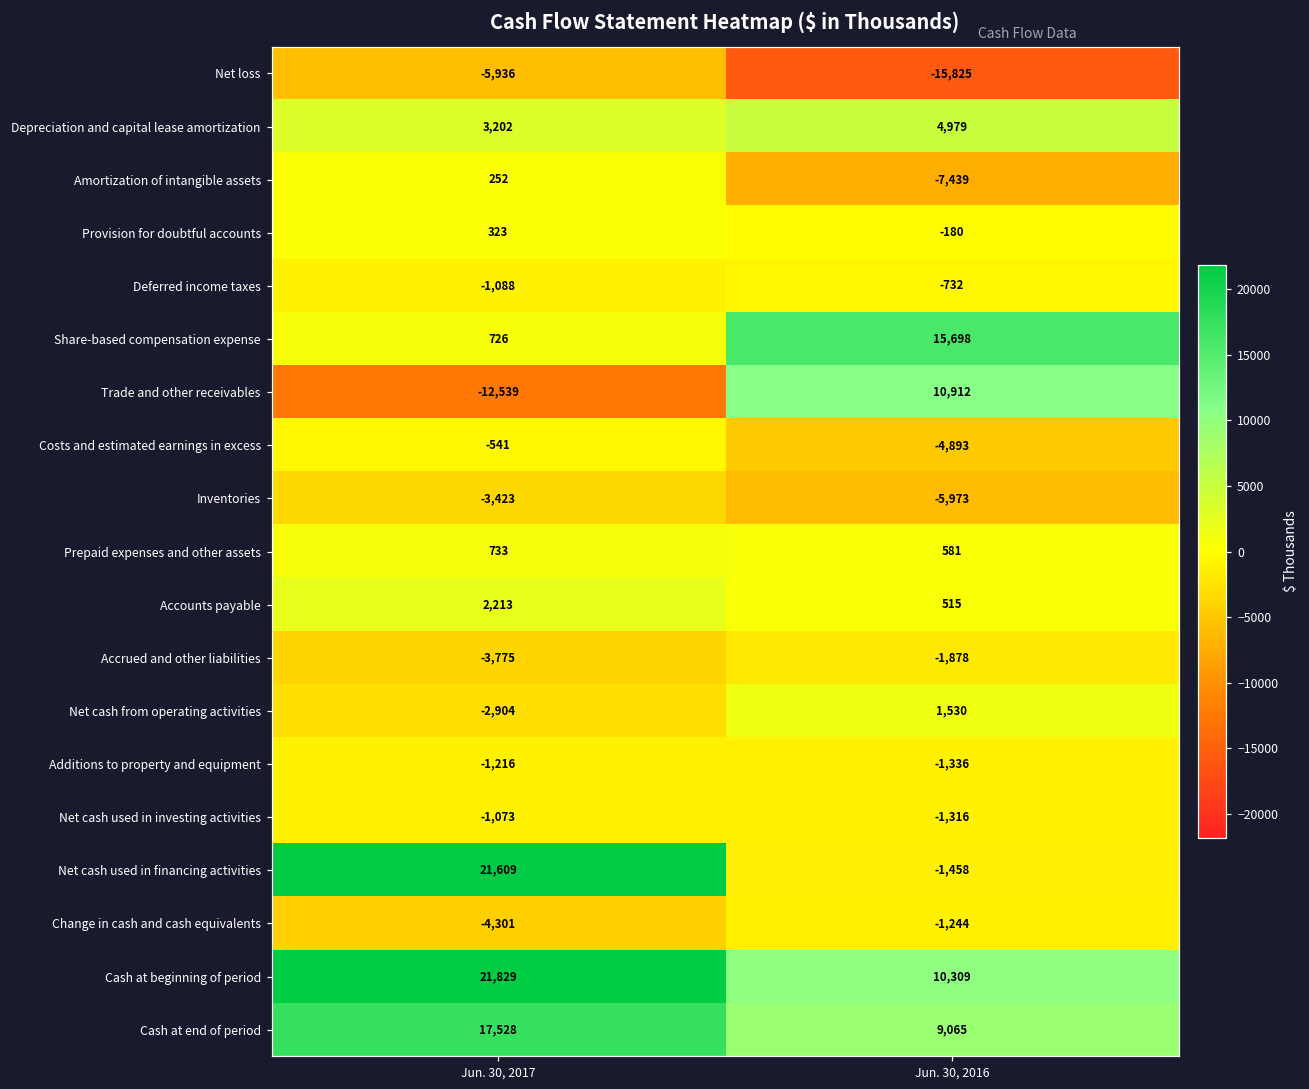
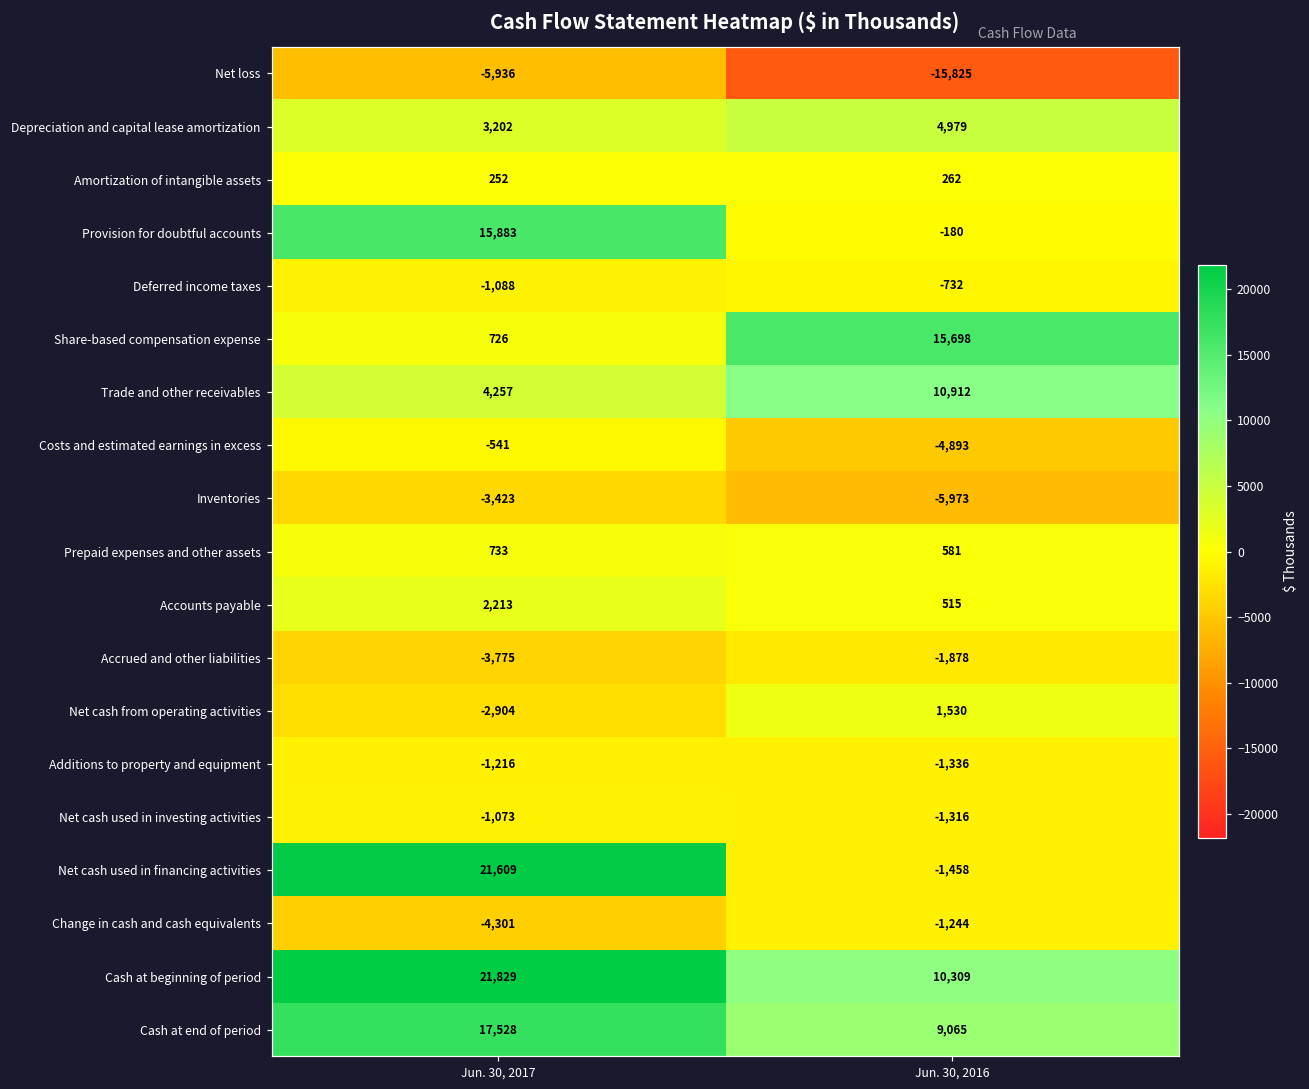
  {
    "Net loss": {
      "Jun. 30, 2017": "-5,936",
      "Jun. 30, 2016": "-15,825"
    },
    "Depreciation and capital lease amortization": {
      "Jun. 30, 2017": "3,202",
      "Jun. 30, 2016": "4,979"
    },
    "Amortization of intangible assets": {
      "Jun. 30, 2017": "252",
-     "Jun. 30, 2016": "-7,439"
+     "Jun. 30, 2016": "262"
    },
    "Provision for doubtful accounts": {
-     "Jun. 30, 2017": "323",
+     "Jun. 30, 2017": "15,883",
      "Jun. 30, 2016": "-180"
    },
    "Deferred income taxes": {
      "Jun. 30, 2017": "-1,088",
      "Jun. 30, 2016": "-732"
    },
    "Share-based compensation expense": {
      "Jun. 30, 2017": "726",
      "Jun. 30, 2016": "15,698"
    },
    "Trade and other receivables": {
-     "Jun. 30, 2017": "-12,539",
+     "Jun. 30, 2017": "4,257",
      "Jun. 30, 2016": "10,912"
    },
    "Costs and estimated earnings in excess": {
      "Jun. 30, 2017": "-541",
      "Jun. 30, 2016": "-4,893"
    },
    "Inventories": {
      "Jun. 30, 2017": "-3,423",
      "Jun. 30, 2016": "-5,973"
    },
    "Prepaid expenses and other assets": {
      "Jun. 30, 2017": "733",
      "Jun. 30, 2016": "581"
    },
    "Accounts payable": {
      "Jun. 30, 2017": "2,213",
      "Jun. 30, 2016": "515"
    },
    "Accrued and other liabilities": {
      "Jun. 30, 2017": "-3,775",
      "Jun. 30, 2016": "-1,878"
    },
    "Net cash from operating activities": {
      "Jun. 30, 2017": "-2,904",
      "Jun. 30, 2016": "1,530"
    },
    "Additions to property and equipment": {
      "Jun. 30, 2017": "-1,216",
      "Jun. 30, 2016": "-1,336"
    },
    "Net cash used in investing activities": {
      "Jun. 30, 2017": "-1,073",
      "Jun. 30, 2016": "-1,316"
    },
    "Net cash used in financing activities": {
      "Jun. 30, 2017": "21,609",
      "Jun. 30, 2016": "-1,458"
    },
    "Change in cash and cash equivalents": {
      "Jun. 30, 2017": "-4,301",
      "Jun. 30, 2016": "-1,244"
    },
    "Cash at beginning of period": {
      "Jun. 30, 2017": "21,829",
      "Jun. 30, 2016": "10,309"
    },
    "Cash at end of period": {
      "Jun. 30, 2017": "17,528",
      "Jun. 30, 2016": "9,065"
    }
  }
